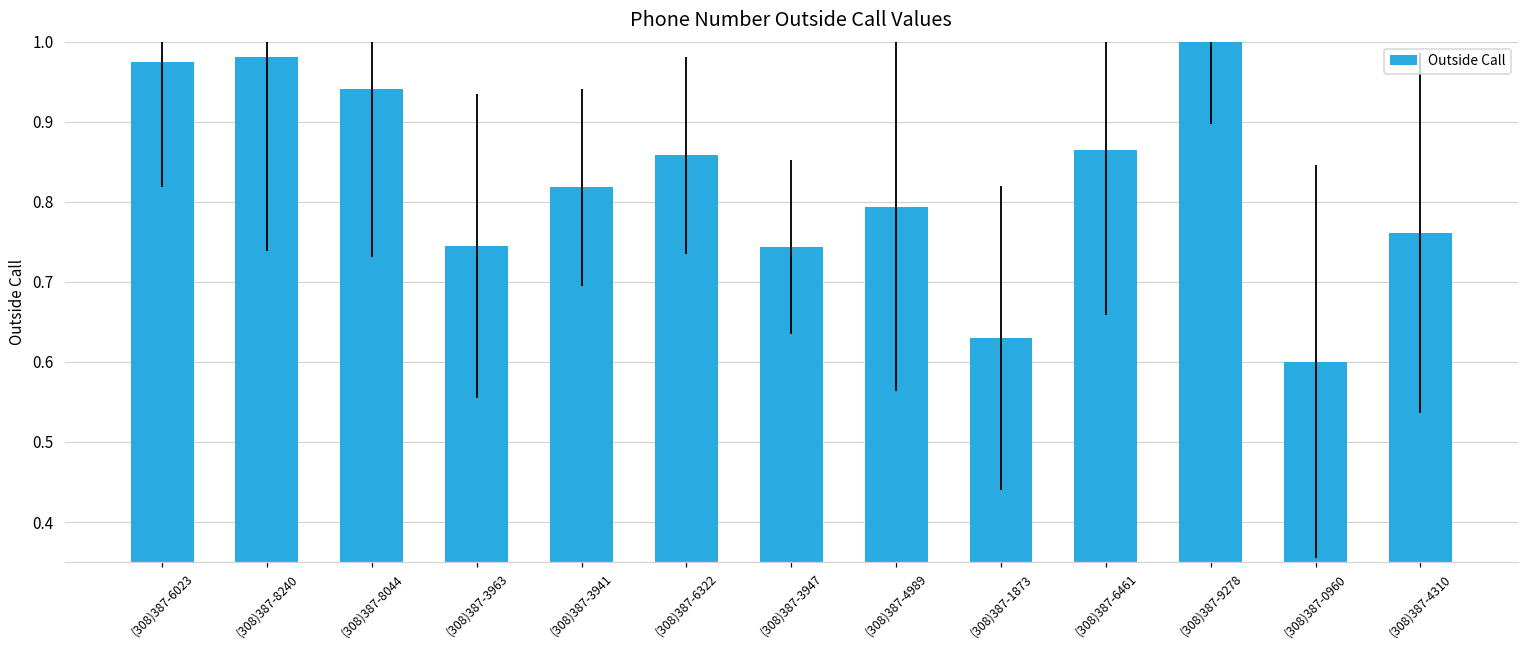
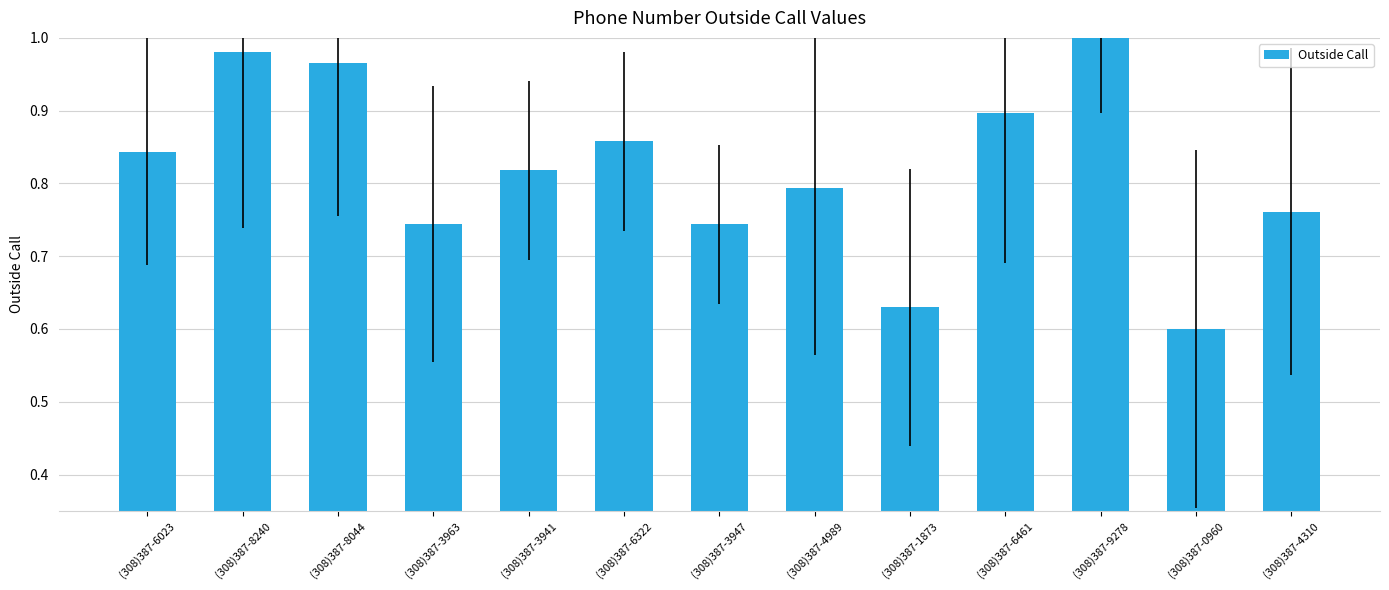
  {
-   "(308)387-6023": 0.97,
+   "(308)387-6023": 0.84,
    "(308)387-8240": 0.98,
-   "(308)387-8044": 0.94,
+   "(308)387-8044": 0.97,
    "(308)387-3963": 0.74,
    "(308)387-3941": 0.82,
    "(308)387-6322": 0.86,
    "(308)387-3947": 0.74,
    "(308)387-4989": 0.79,
    "(308)387-1873": 0.63,
-   "(308)387-6461": 0.86,
+   "(308)387-6461": 0.90,
    "(308)387-9278": 1.00,
    "(308)387-0960": 0.60,
    "(308)387-4310": 0.76
  }
